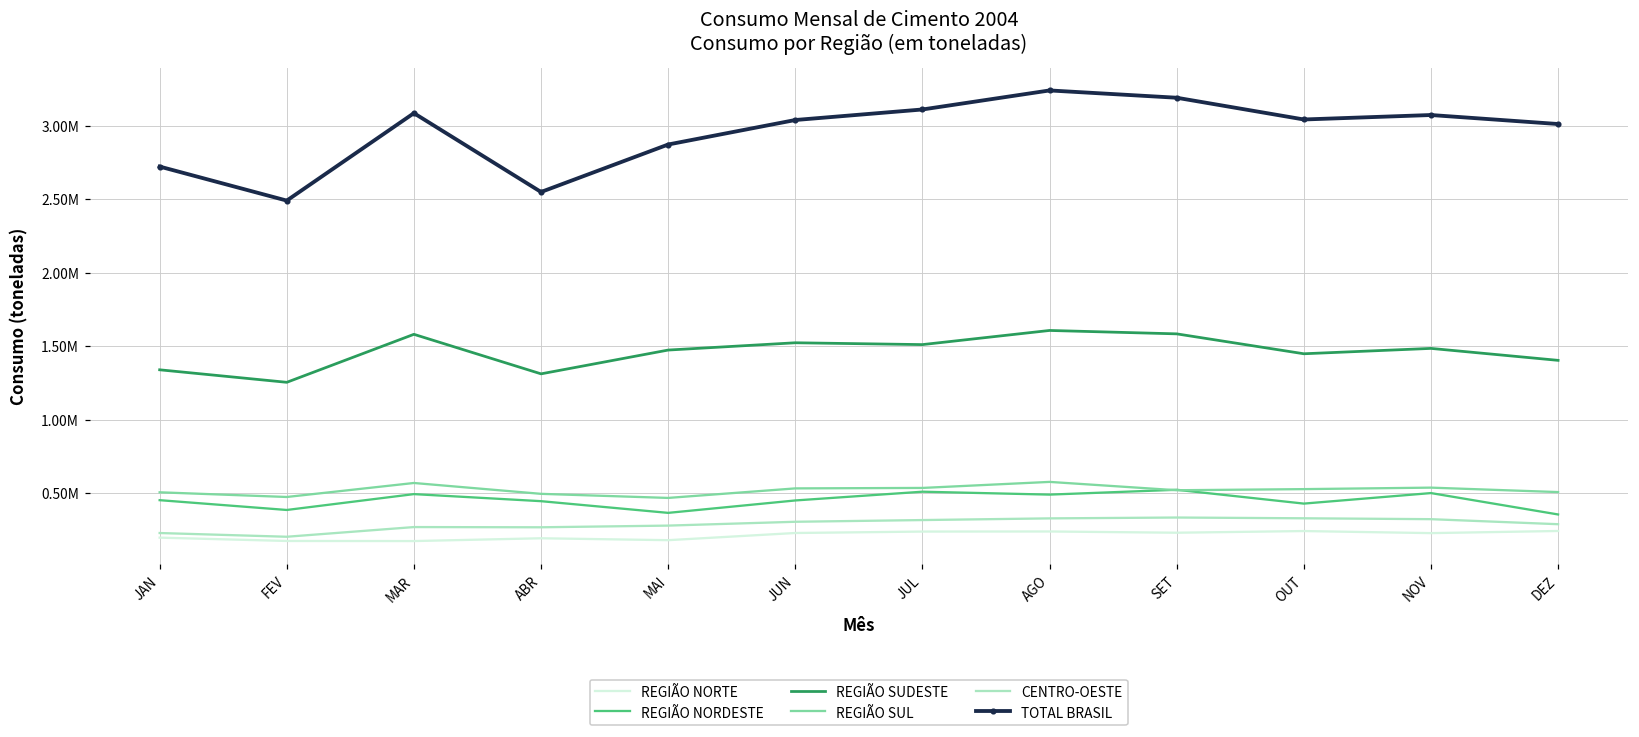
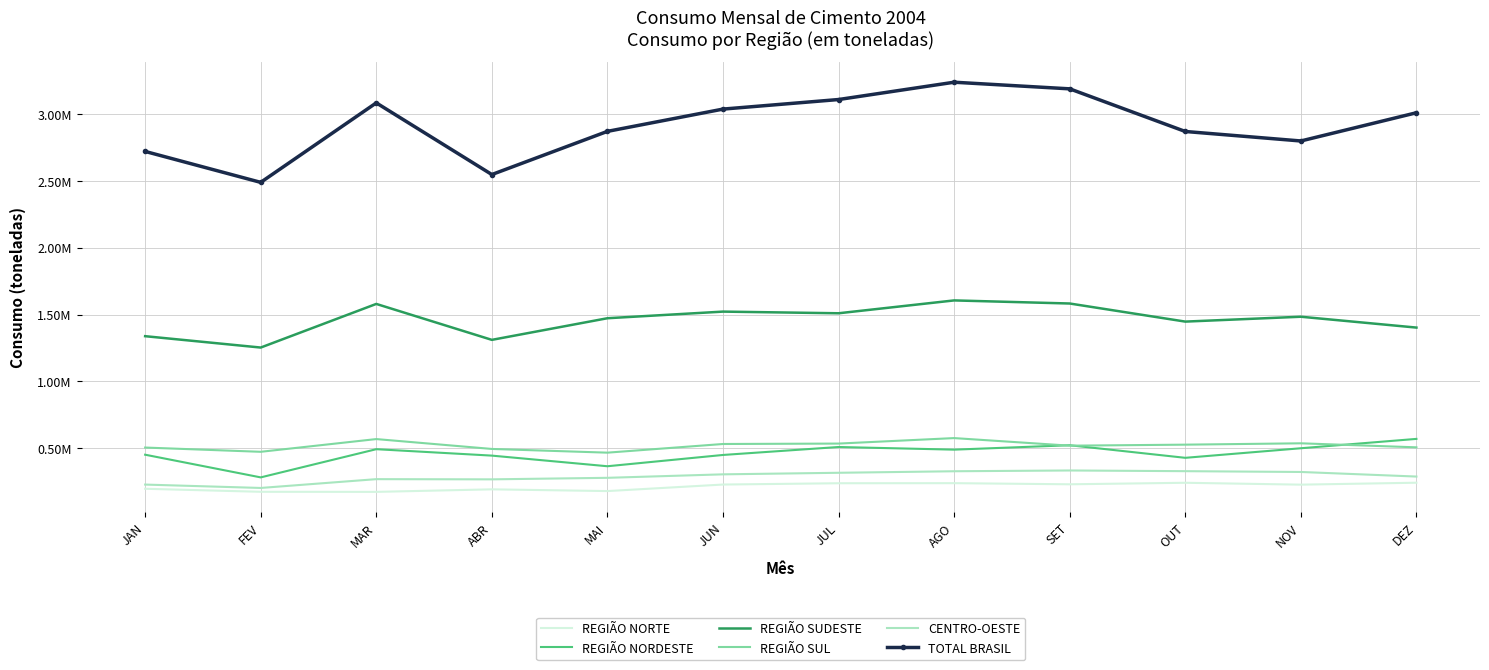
  {
    "REGIÃO NORDESTE": {
      "JAN": 450000,
-     "FEV": 390000,
+     "FEV": 280000,
      "MAR": 490000,
      "ABR": 440000,
      "MAI": 370000,
      "JUN": 450000,
      "JUL": 510000,
      "AGO": 490000,
      "OUT": 430000,
      "NOV": 500000,
-     "DEZ": 350000
+     "DEZ": 570000
    },
    "REGIÃO SUDESTE": {
      "JAN": 1340000,
      "FEV": 1250000,
      "MAR": 1580000,
      "ABR": 1310000,
      "MAI": 1470000,
      "JUN": 1520000,
      "JUL": 1510000,
      "AGO": 1610000,
      "SET": 1580000,
      "OUT": 1450000,
      "NOV": 1480000,
      "DEZ": 1400000
    },
    "TOTAL BRASIL": {
      "JAN": 2720000,
      "FEV": 2490000,
      "MAR": 3080000,
      "ABR": 2550000,
      "MAI": 2870000,
      "JUN": 3040000,
      "JUL": 3110000,
      "AGO": 3240000,
      "SET": 3190000,
-     "OUT": 3040000,
-     "NOV": 3070000,
+     "OUT": 2870000,
+     "NOV": 2800000,
      "DEZ": 3010000
    }
  }
